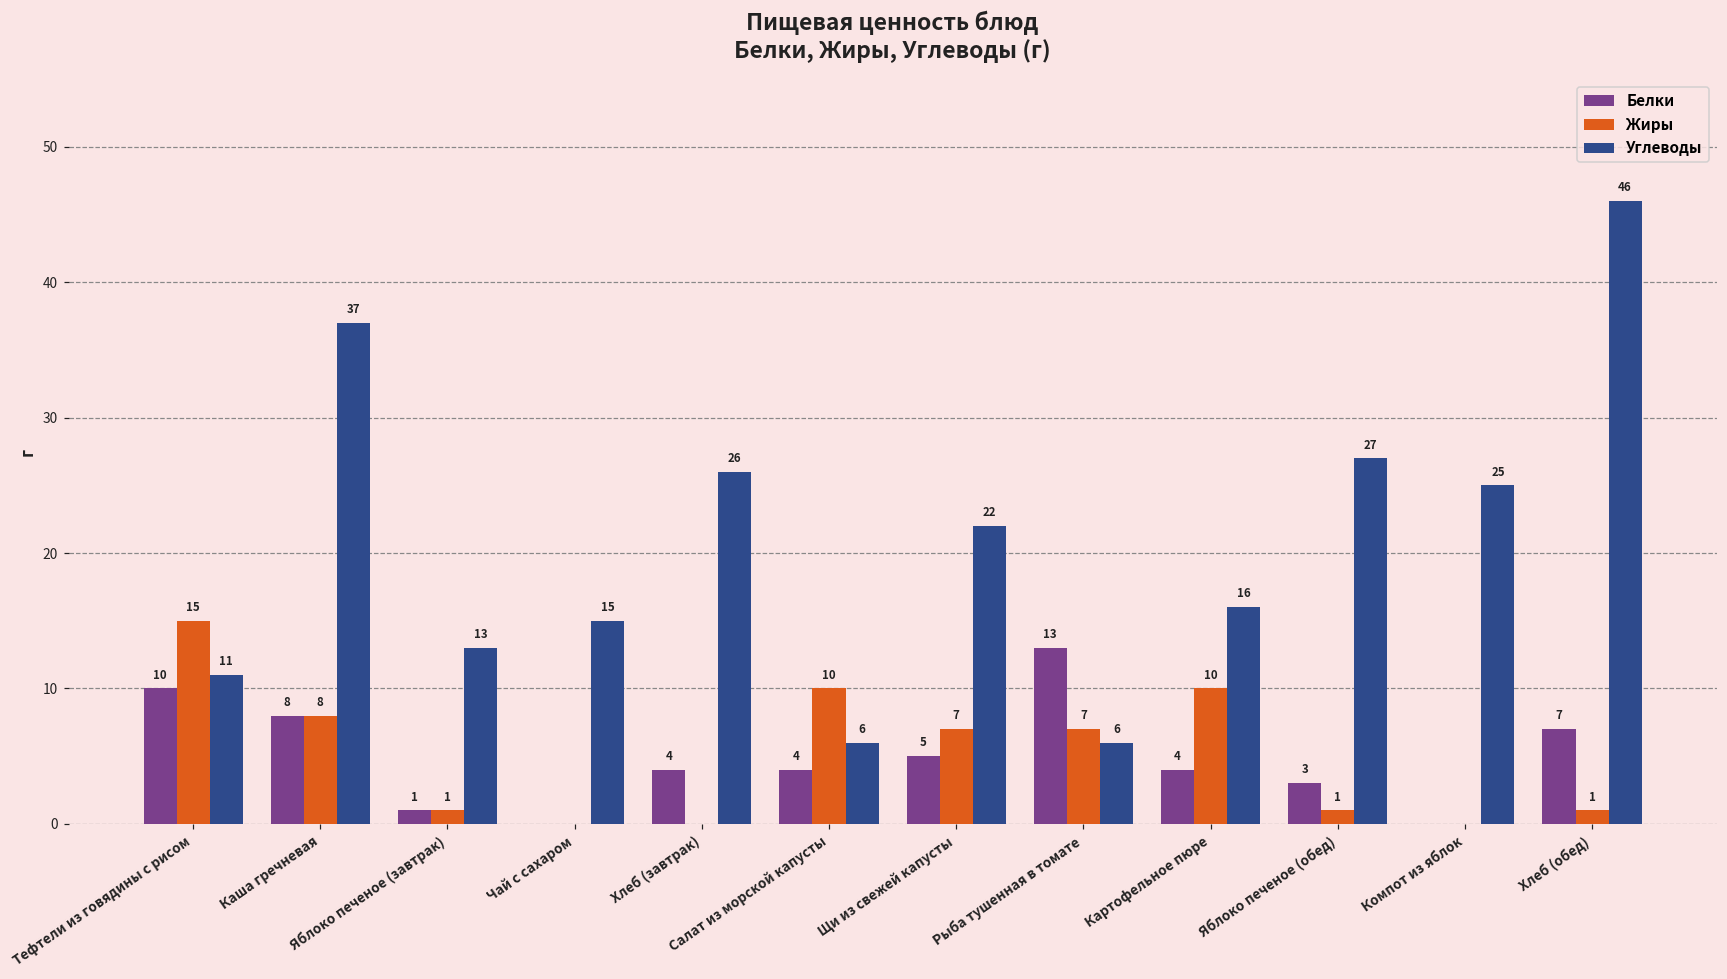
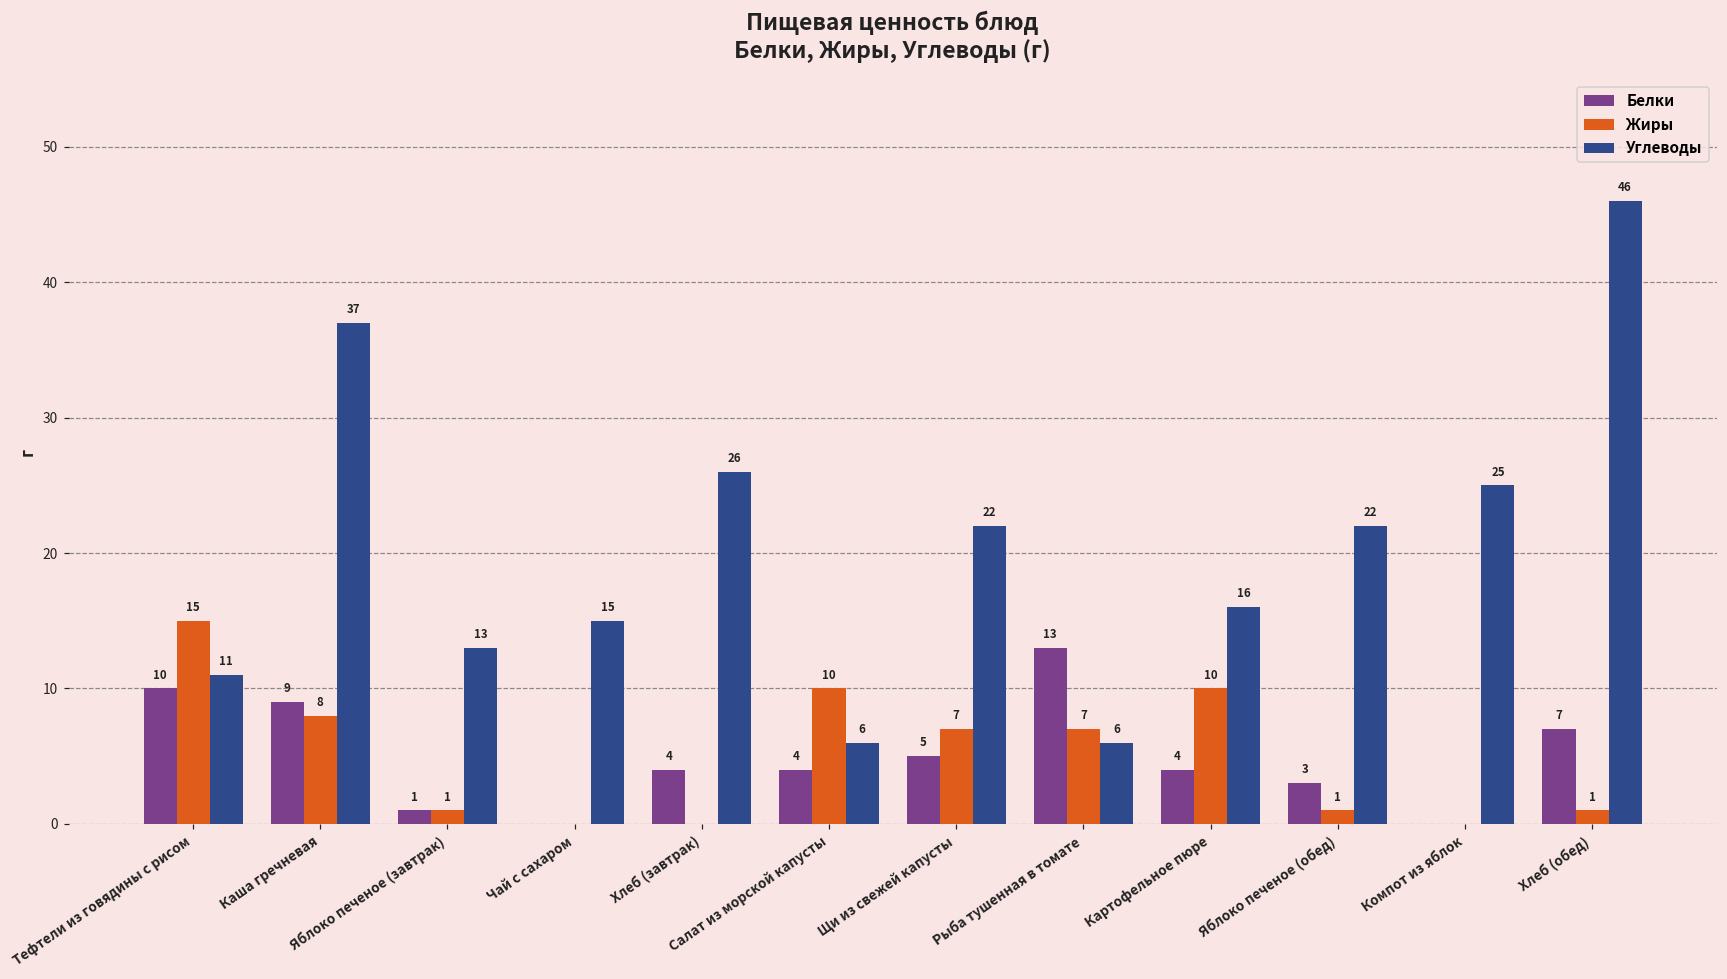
  {
    "Белки": {
      "Тефтели из говядины с рисом": 10,
-     "Каша гречневая": 8,
+     "Каша гречневая": 9,
      "Яблоко печеное (завтрак)": 1,
      "Хлеб (завтрак)": 4,
      "Салат из морской капусты": 4,
      "Щи из свежей капусты": 5,
      "Рыба тушенная в томате": 13,
      "Картофельное пюре": 4,
      "Яблоко печеное (обед)": 3,
      "Хлеб (обед)": 7
    },
    "Жиры": {
      "Тефтели из говядины с рисом": 15,
      "Каша гречневая": 8,
      "Яблоко печеное (завтрак)": 1,
      "Салат из морской капусты": 10,
      "Щи из свежей капусты": 7,
      "Рыба тушенная в томате": 7,
      "Картофельное пюре": 10,
      "Яблоко печеное (обед)": 1,
      "Хлеб (обед)": 1
    },
    "Углеводы": {
      "Тефтели из говядины с рисом": 11,
      "Каша гречневая": 37,
      "Яблоко печеное (завтрак)": 13,
      "Чай с сахаром": 15,
      "Хлеб (завтрак)": 26,
      "Салат из морской капусты": 6,
      "Щи из свежей капусты": 22,
      "Рыба тушенная в томате": 6,
      "Картофельное пюре": 16,
-     "Яблоко печеное (обед)": 27,
+     "Яблоко печеное (обед)": 22,
      "Компот из яблок": 25,
      "Хлеб (обед)": 46
    }
  }
